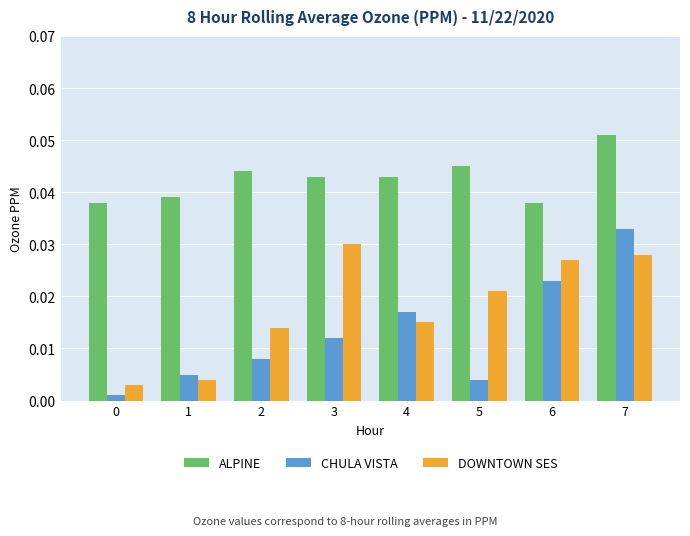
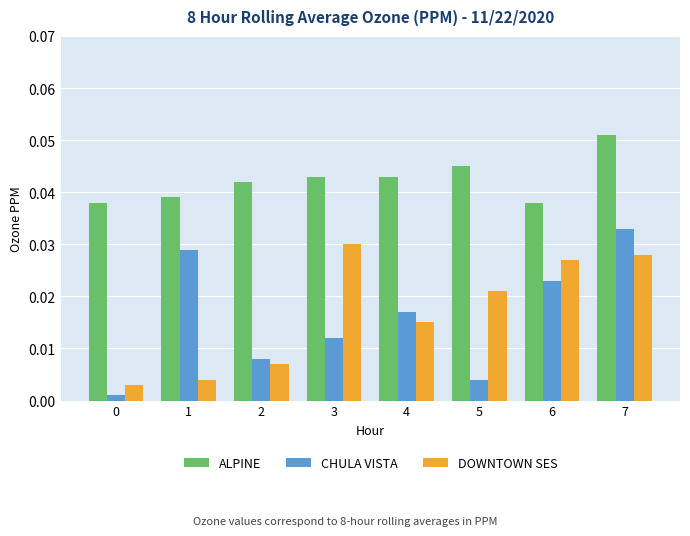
  {
    "ALPINE": {
      "0": 0.038,
      "1": 0.039,
-     "2": 0.044,
+     "2": 0.042,
      "3": 0.043,
      "4": 0.043,
      "5": 0.045,
      "6": 0.038,
      "7": 0.051
    },
    "CHULA VISTA": {
      "0": 0.001,
-     "1": 0.005,
+     "1": 0.029,
      "2": 0.008,
      "3": 0.012,
      "4": 0.017,
      "5": 0.004,
      "6": 0.023,
      "7": 0.033
    },
    "DOWNTOWN SES": {
      "0": 0.003,
      "1": 0.004,
-     "2": 0.014,
+     "2": 0.007,
      "3": 0.030,
      "4": 0.015,
      "5": 0.021,
      "6": 0.027,
      "7": 0.028
    }
  }
